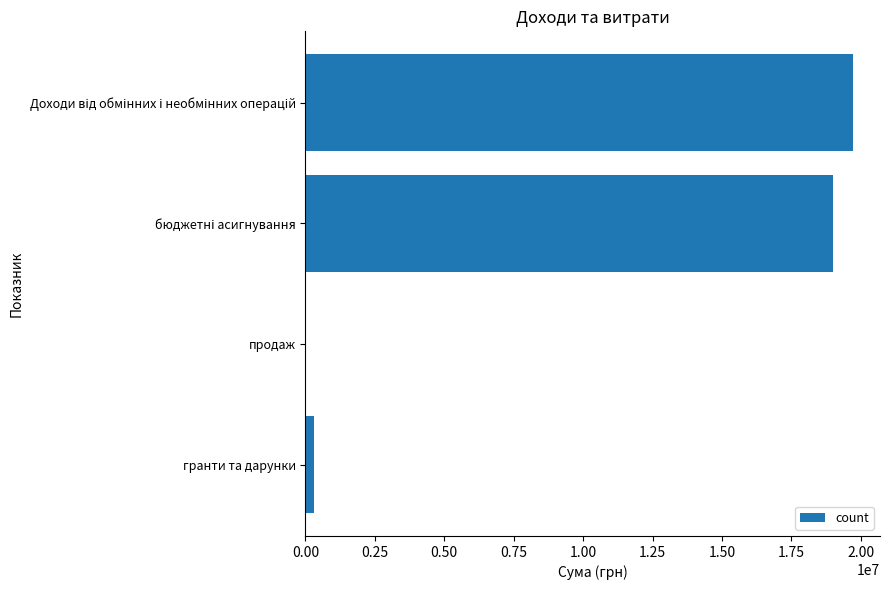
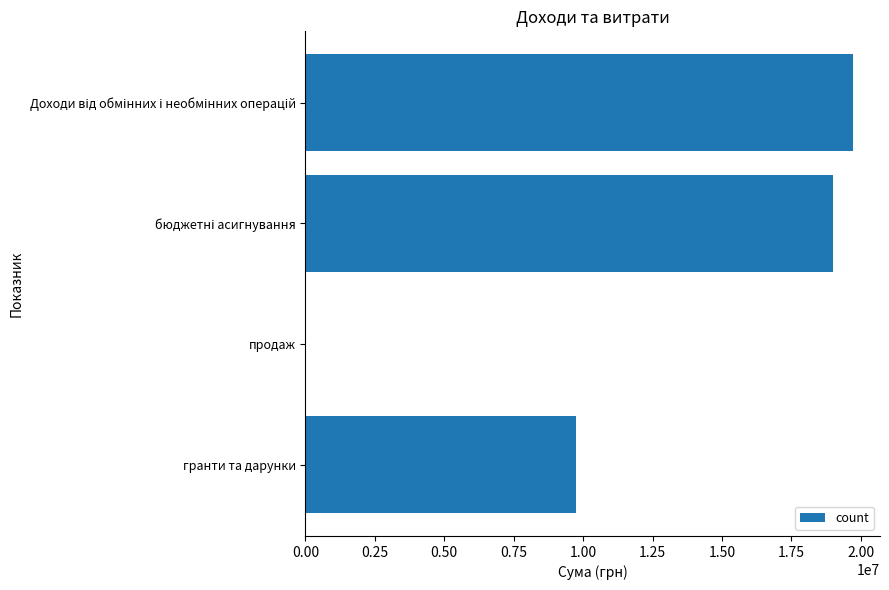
  {
    "Доходи від обмінних і необмінних операцій": 19700000,
    "бюджетні асигнування": 19000000,
-   "гранти та дарунки": 300000
+   "гранти та дарунки": 9700000
  }
